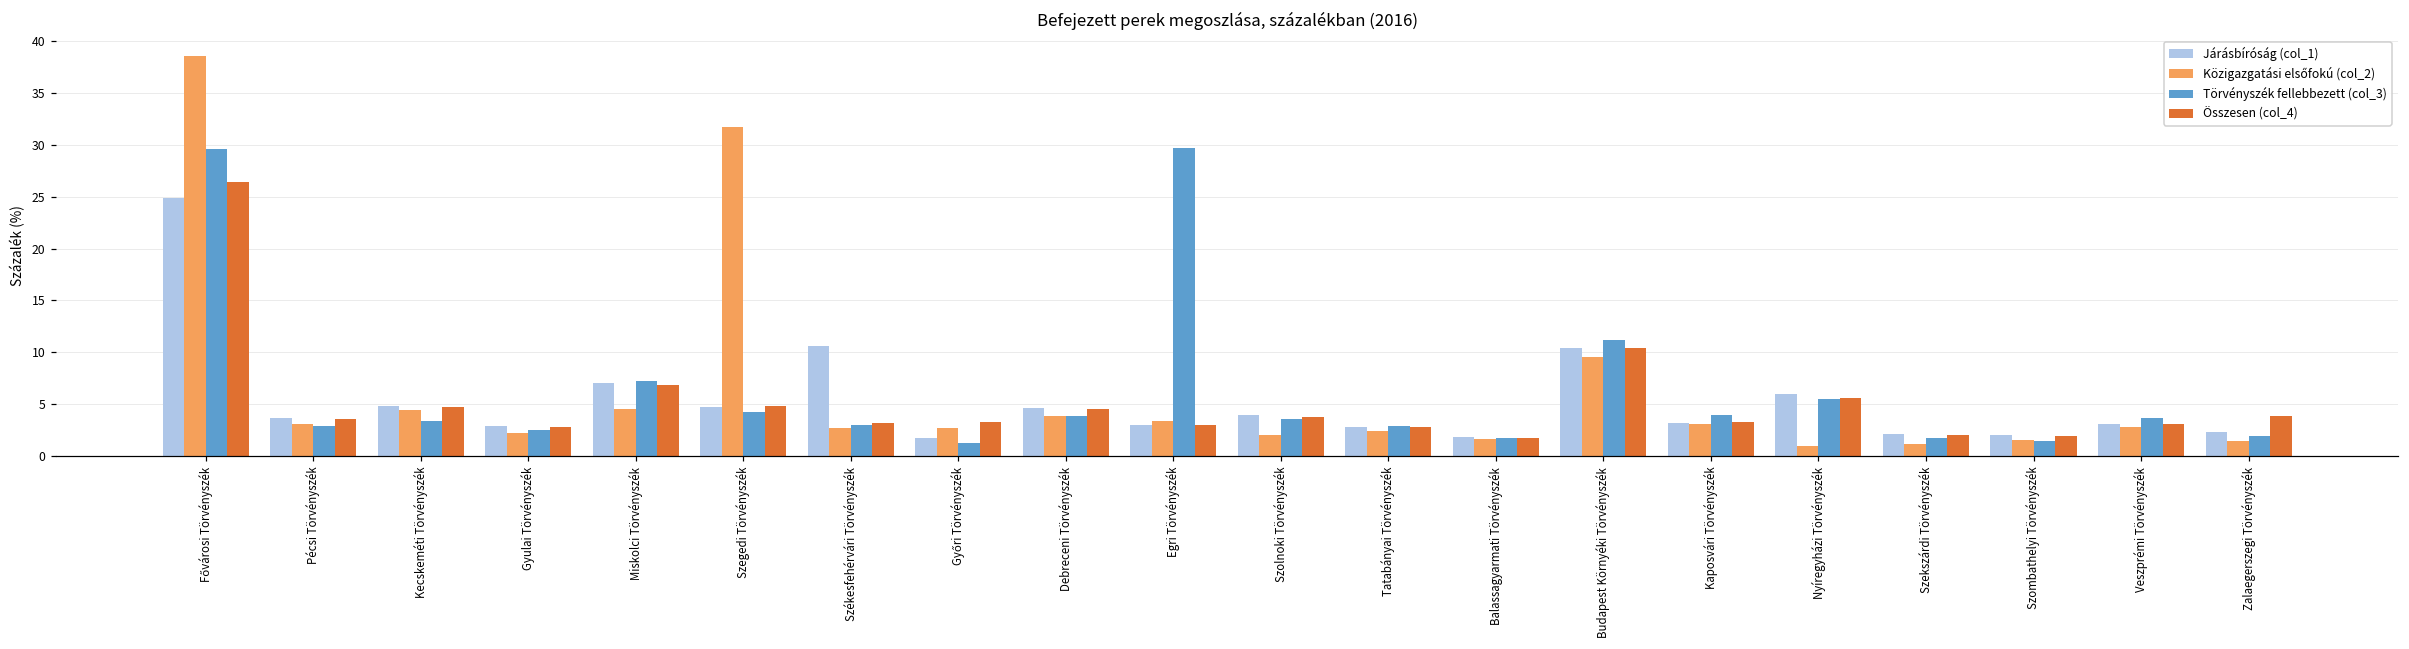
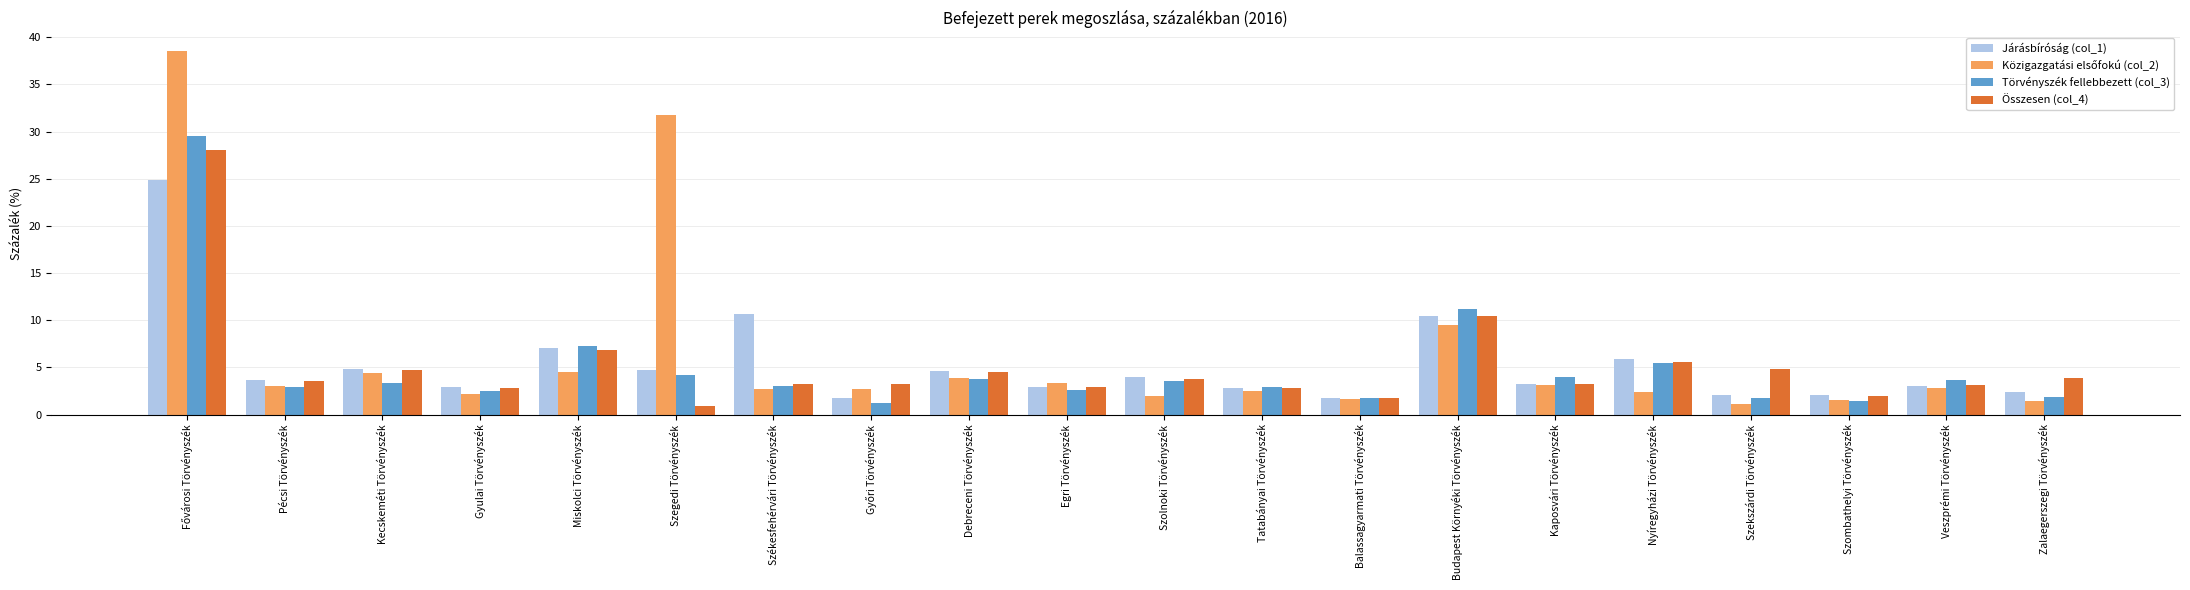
  {
    "Járásbíróság (col_1)": {
      "Fővárosi Törvényszék": 25,
      "Pécsi Törvényszék": 4,
      "Kecskeméti Törvényszék": 5,
      "Gyulai Törvényszék": 3,
      "Miskolci Törvényszék": 7,
      "Szegedi Törvényszék": 5,
      "Székesfehérvári Törvényszék": 11,
      "Győri Törvényszék": 2,
      "Debreceni Törvényszék": 5,
      "Egri Törvényszék": 3,
      "Szolnoki Törvényszék": 4,
      "Tatabányai Törvényszék": 3,
      "Balassagyarmati Törvényszék": 2,
      "Budapest Környéki Törvényszék": 10,
      "Kaposvári Törvényszék": 3,
      "Nyíregyházi Törvényszék": 6,
      "Szekszárdi Törvényszék": 2,
      "Szombathelyi Törvényszék": 2,
      "Veszprémi Törvényszék": 3,
      "Zalaegerszegi Törvényszék": 2
    },
    "Közigazgatási elsőfokú (col_2)": {
      "Fővárosi Törvényszék": 39,
      "Pécsi Törvényszék": 3,
      "Kecskeméti Törvényszék": 4,
      "Gyulai Törvényszék": 2,
      "Miskolci Törvényszék": 5,
      "Szegedi Törvényszék": 32,
      "Székesfehérvári Törvényszék": 3,
      "Győri Törvényszék": 3,
      "Debreceni Törvényszék": 4,
      "Egri Törvényszék": 3,
      "Szolnoki Törvényszék": 2,
      "Tatabányai Törvényszék": 2,
      "Balassagyarmati Törvényszék": 2,
      "Budapest Környéki Törvényszék": 10,
      "Kaposvári Törvényszék": 3,
-     "Nyíregyházi Törvényszék": 1,
+     "Nyíregyházi Törvényszék": 2,
      "Szekszárdi Törvényszék": 1,
      "Szombathelyi Törvényszék": 2,
      "Veszprémi Törvényszék": 3,
      "Zalaegerszegi Törvényszék": 1
    },
    "Törvényszék fellebbezett (col_3)": {
      "Fővárosi Törvényszék": 30,
      "Pécsi Törvényszék": 3,
      "Kecskeméti Törvényszék": 3,
      "Gyulai Törvényszék": 3,
      "Miskolci Törvényszék": 7,
      "Szegedi Törvényszék": 4,
      "Székesfehérvári Törvényszék": 3,
      "Győri Törvényszék": 1,
      "Debreceni Törvényszék": 4,
-     "Egri Törvényszék": 30,
+     "Egri Törvényszék": 3,
      "Szolnoki Törvényszék": 4,
      "Tatabányai Törvényszék": 3,
      "Balassagyarmati Törvényszék": 2,
      "Budapest Környéki Törvényszék": 11,
      "Kaposvári Törvényszék": 4,
      "Nyíregyházi Törvényszék": 6,
      "Szekszárdi Törvényszék": 2,
      "Szombathelyi Törvényszék": 1,
      "Veszprémi Törvényszék": 4,
      "Zalaegerszegi Törvényszék": 2
    },
    "Összesen (col_4)": {
-     "Fővárosi Törvényszék": 26,
+     "Fővárosi Törvényszék": 28,
      "Pécsi Törvényszék": 4,
      "Kecskeméti Törvényszék": 5,
      "Gyulai Törvényszék": 3,
      "Miskolci Törvényszék": 7,
-     "Szegedi Törvényszék": 5,
+     "Szegedi Törvényszék": 1,
      "Székesfehérvári Törvényszék": 3,
      "Győri Törvényszék": 3,
      "Debreceni Törvényszék": 5,
      "Egri Törvényszék": 3,
      "Szolnoki Törvényszék": 4,
      "Tatabányai Törvényszék": 3,
      "Balassagyarmati Törvényszék": 2,
      "Budapest Környéki Törvényszék": 10,
      "Kaposvári Törvényszék": 3,
      "Nyíregyházi Törvényszék": 6,
-     "Szekszárdi Törvényszék": 2,
+     "Szekszárdi Törvényszék": 5,
      "Szombathelyi Törvényszék": 2,
      "Veszprémi Törvényszék": 3,
      "Zalaegerszegi Törvényszék": 4
    }
  }
